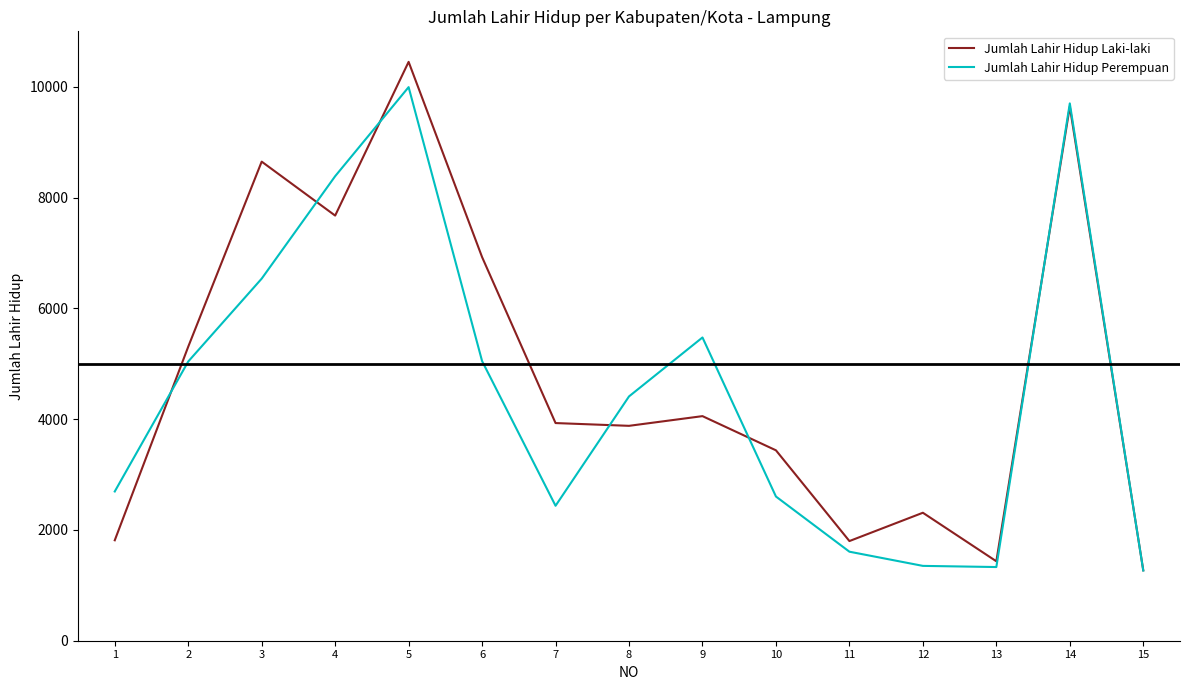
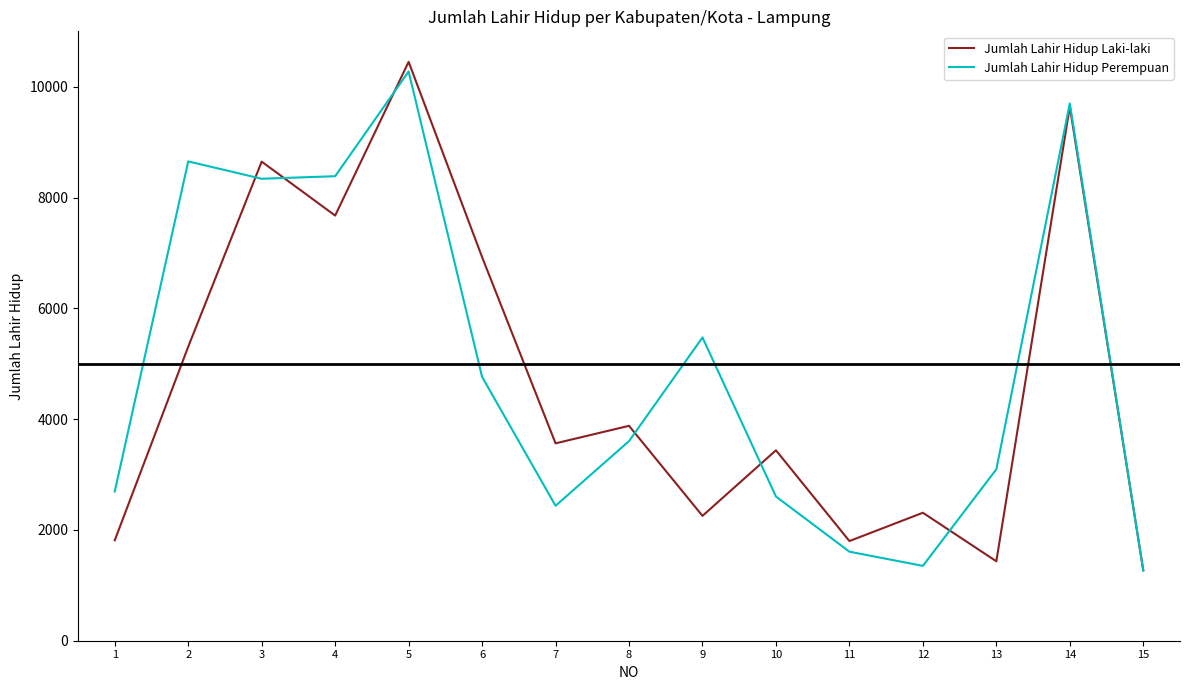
  {
    "Jumlah Lahir Hidup Laki-laki": {
      "1": 1800,
      "2": 5300,
      "3": 8600,
      "4": 7700,
      "5": 10400,
      "6": 6900,
-     "7": 3900,
+     "7": 3600,
      "8": 3900,
-     "9": 4100,
+     "9": 2300,
      "10": 3400,
      "11": 1800,
      "12": 2300,
      "13": 1400,
      "14": 9600
    },
    "Jumlah Lahir Hidup Perempuan": {
      "1": 2700,
-     "2": 5000,
-     "3": 6500,
+     "2": 8700,
+     "3": 8300,
      "4": 8400,
-     "5": 10000,
-     "6": 5000,
+     "5": 10300,
+     "6": 4800,
      "7": 2400,
-     "8": 4400,
+     "8": 3600,
      "9": 5500,
      "10": 2600,
      "11": 1600,
      "12": 1400,
-     "13": 1300,
+     "13": 3100,
      "14": 9700
    }
  }
